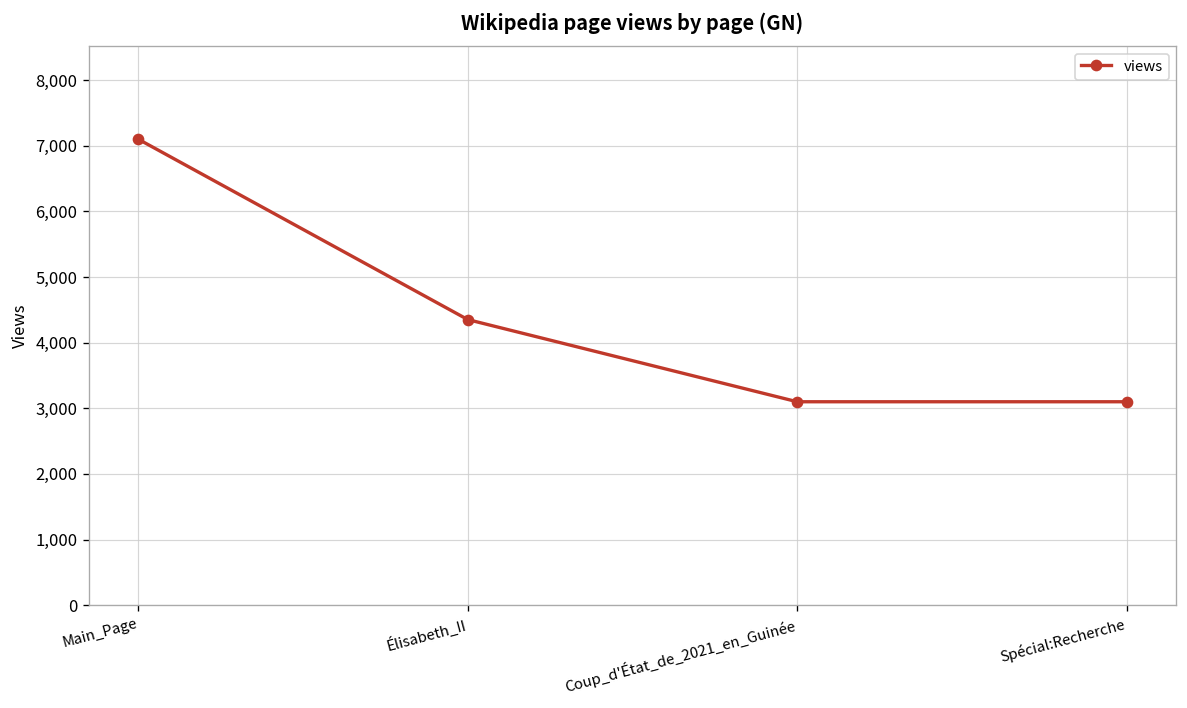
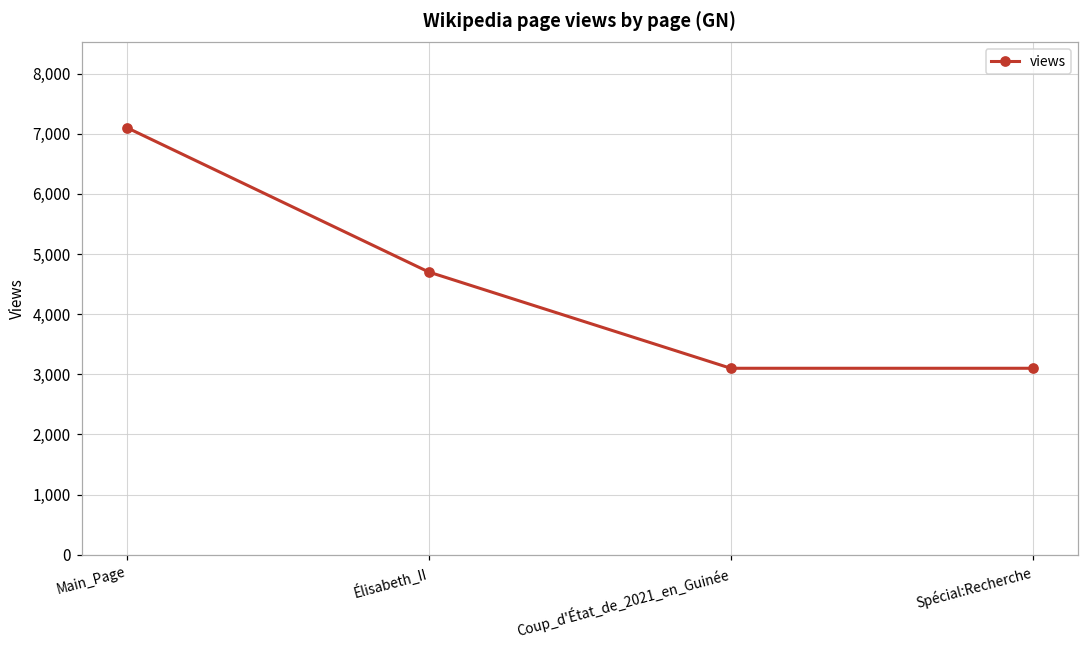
  {
    "Main_Page": "7,100",
-   "Élisabeth_II": "4,400",
+   "Élisabeth_II": "4,700",
    "Coup_d'État_de_2021_en_Guinée": "3,100",
    "Spécial:Recherche": "3,100"
  }
